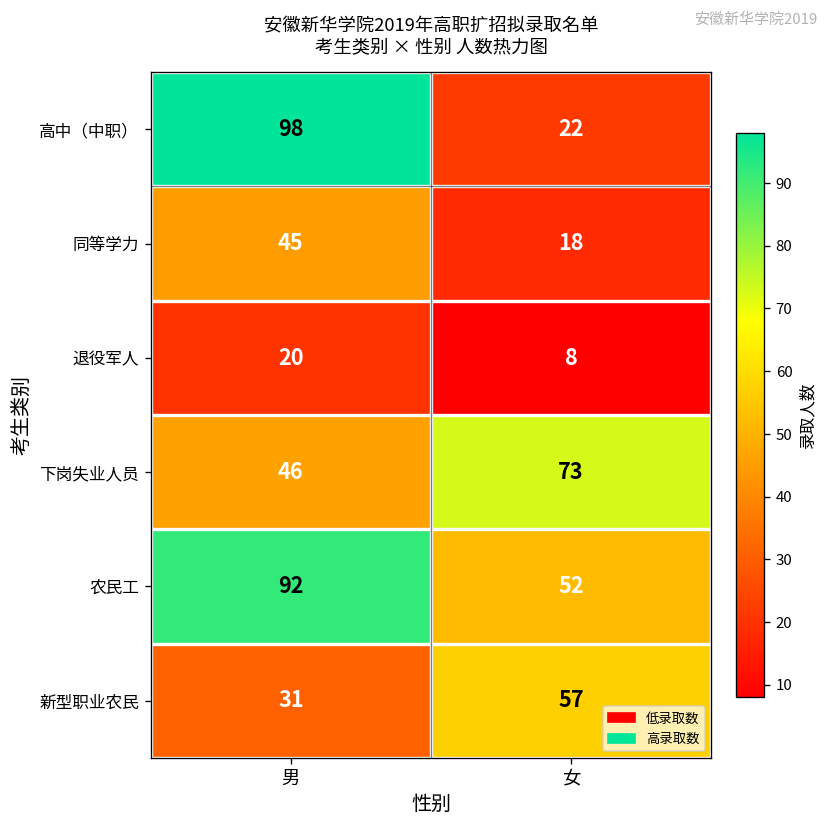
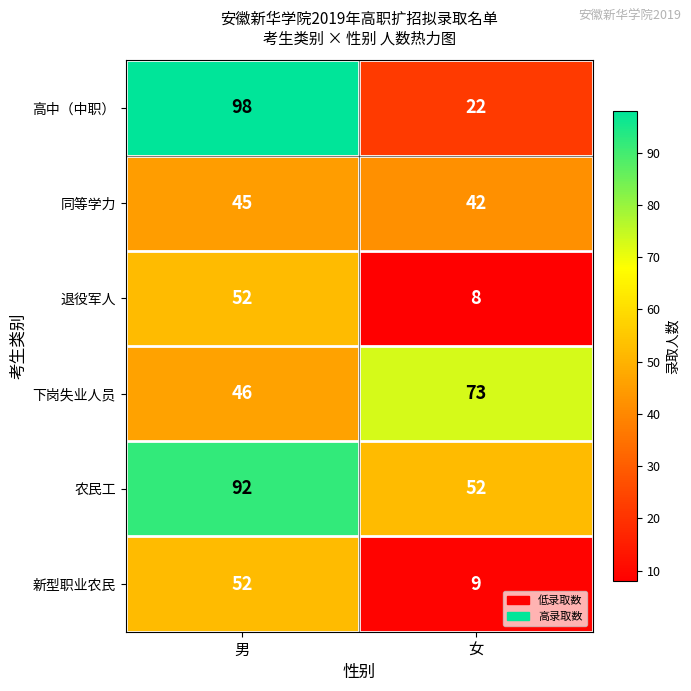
  {
    "高中（中职）": {
      "男": 98,
      "女": 22
    },
    "同等学力": {
      "男": 45,
-     "女": 18
+     "女": 42
    },
    "退役军人": {
-     "男": 20,
+     "男": 52,
      "女": 8
    },
    "下岗失业人员": {
      "男": 46,
      "女": 73
    },
    "农民工": {
      "男": 92,
      "女": 52
    },
    "新型职业农民": {
-     "男": 31,
-     "女": 57
+     "男": 52,
+     "女": 9
    }
  }
